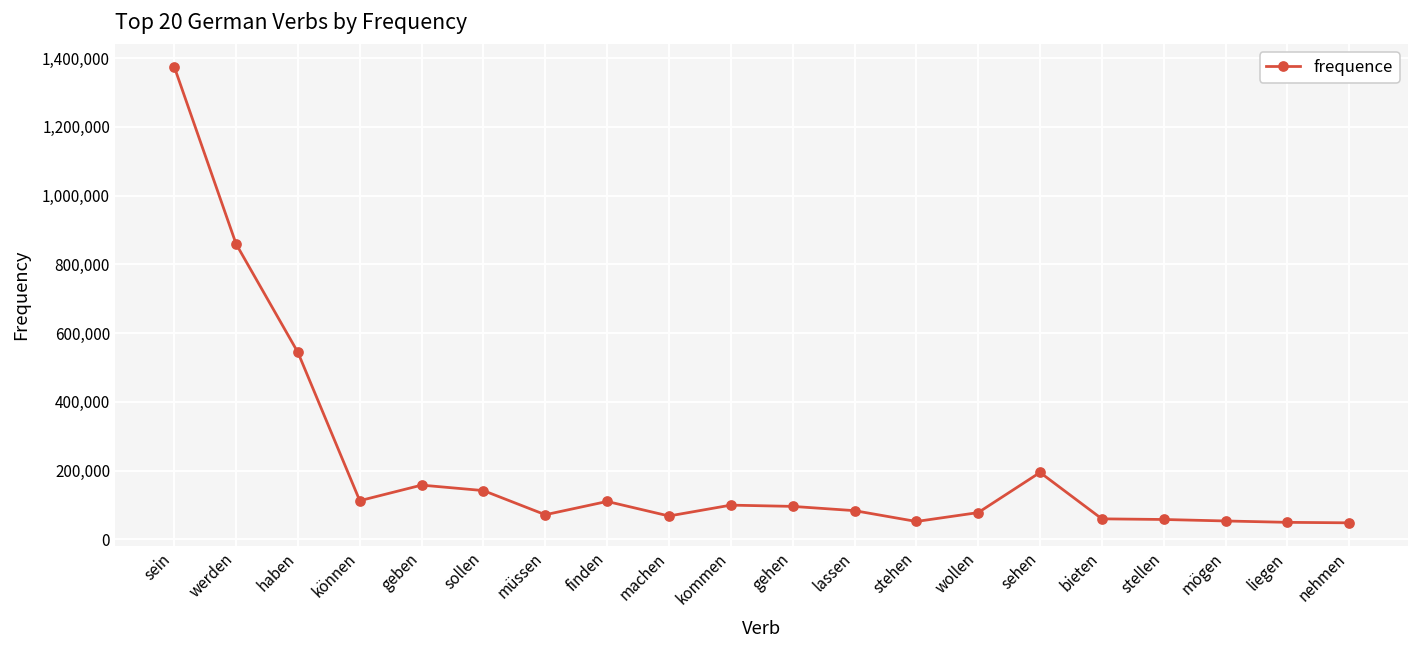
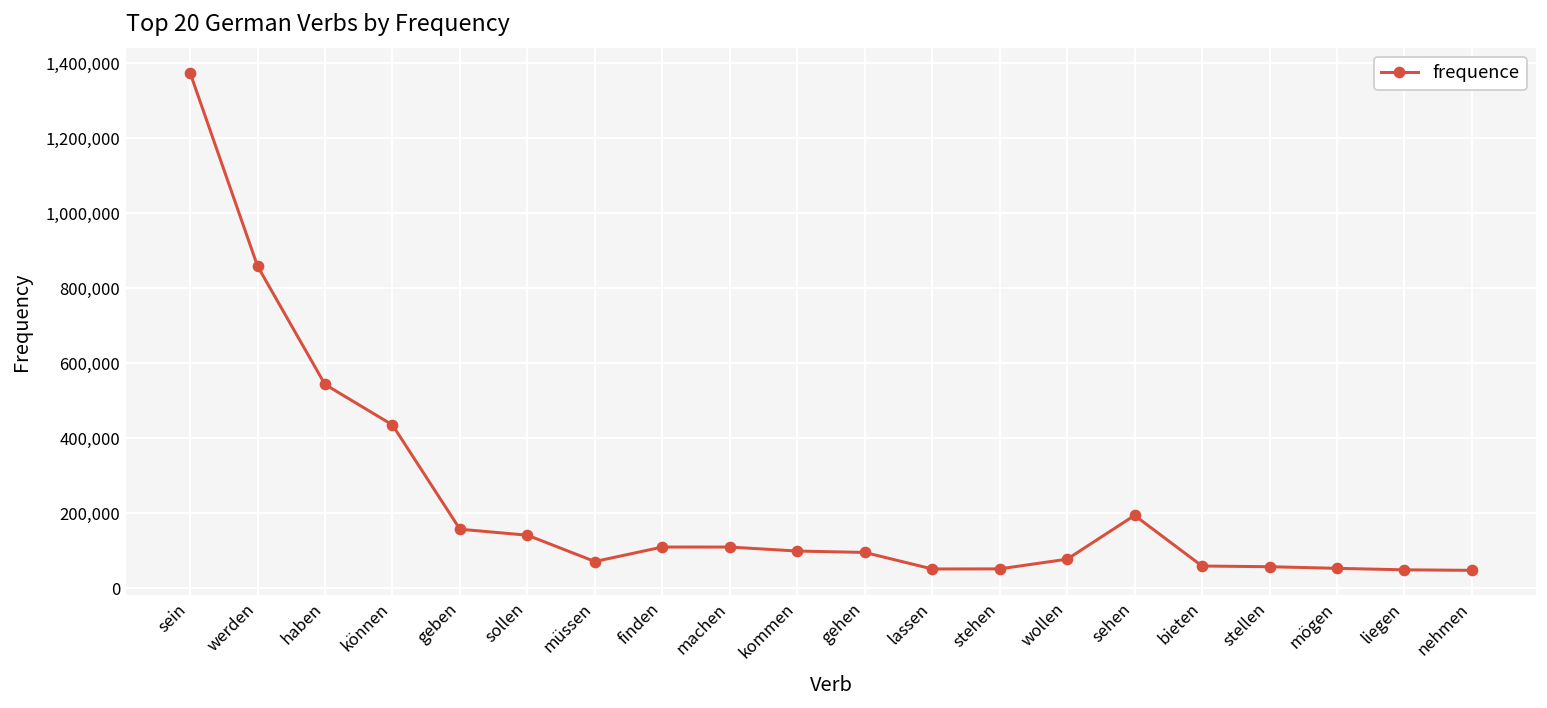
  {
    "sein": "1,370,000",
    "werden": "860,000",
    "haben": "540,000",
-   "können": "110,000",
+   "können": "440,000",
    "geben": "160,000",
    "sollen": "140,000",
    "müssen": "70,000",
    "finden": "110,000",
-   "machen": "70,000",
+   "machen": "110,000",
    "kommen": "100,000",
    "gehen": "100,000",
-   "lassen": "80,000",
+   "lassen": "50,000",
    "stehen": "50,000",
    "wollen": "80,000",
    "sehen": "190,000",
    "bieten": "60,000",
    "stellen": "60,000",
    "mögen": "50,000",
    "liegen": "50,000",
    "nehmen": "50,000"
  }
